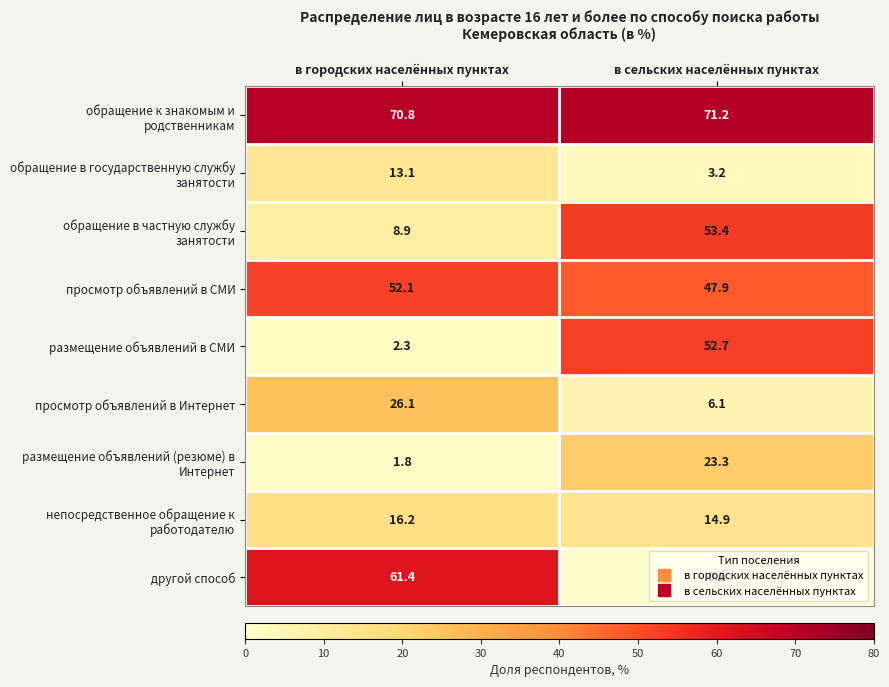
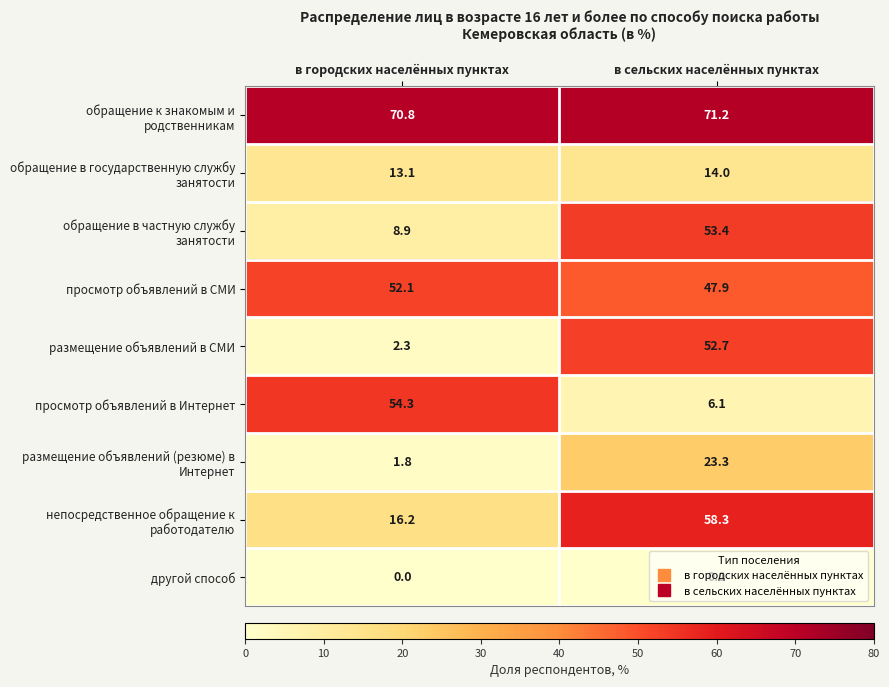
  {
    "обращение к знакомым и родственникам": {
      "в городских населённых пунктах": 70.8,
      "в сельских населённых пунктах": 71.2
    },
    "обращение в государственную службу занятости": {
      "в городских населённых пунктах": 13.1,
-     "в сельских населённых пунктах": 3.2
+     "в сельских населённых пунктах": 14.0
    },
    "обращение в частную службу занятости": {
      "в городских населённых пунктах": 8.9,
      "в сельских населённых пунктах": 53.4
    },
    "просмотр объявлений в СМИ": {
      "в городских населённых пунктах": 52.1,
      "в сельских населённых пунктах": 47.9
    },
    "размещение объявлений в СМИ": {
      "в городских населённых пунктах": 2.3,
      "в сельских населённых пунктах": 52.7
    },
    "просмотр объявлений в Интернет": {
-     "в городских населённых пунктах": 26.1,
+     "в городских населённых пунктах": 54.3,
      "в сельских населённых пунктах": 6.1
    },
    "размещение объявлений (резюме) в Интернет": {
      "в городских населённых пунктах": 1.8,
      "в сельских населённых пунктах": 23.3
    },
    "непосредственное обращение к работодателю": {
      "в городских населённых пунктах": 16.2,
-     "в сельских населённых пунктах": 14.9
+     "в сельских населённых пунктах": 58.3
    },
    "другой способ": {
-     "в городских населённых пунктах": 61.4
+     "в городских населённых пунктах": 0.0
    }
  }
